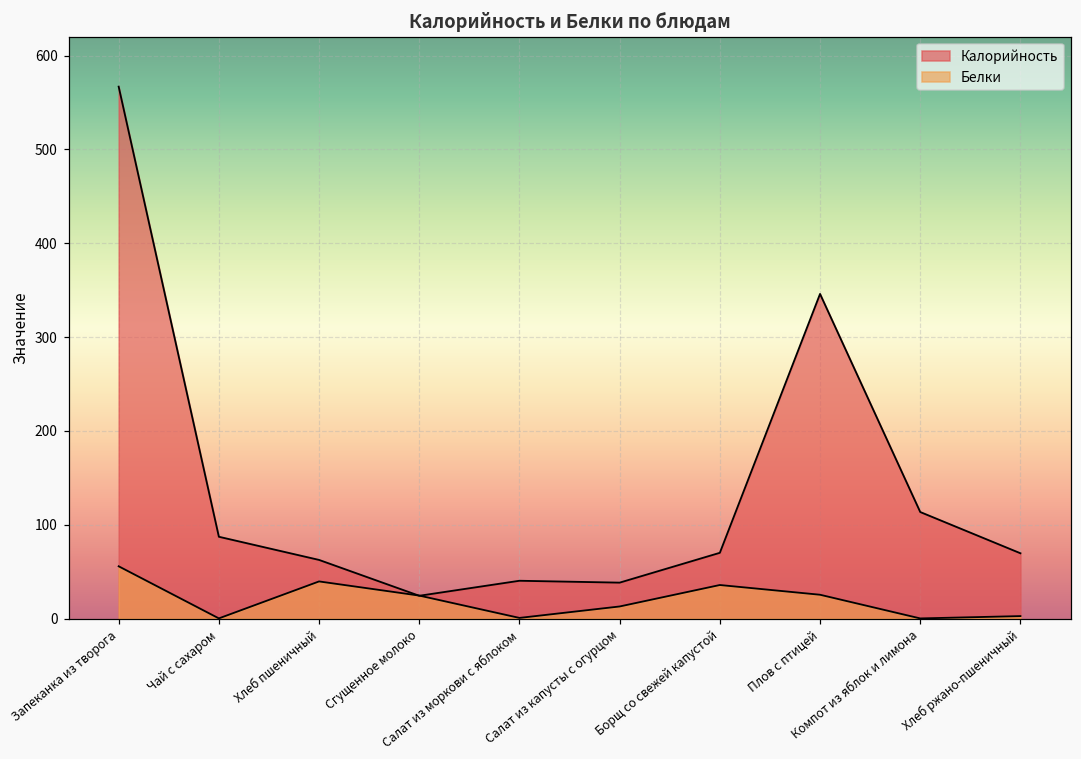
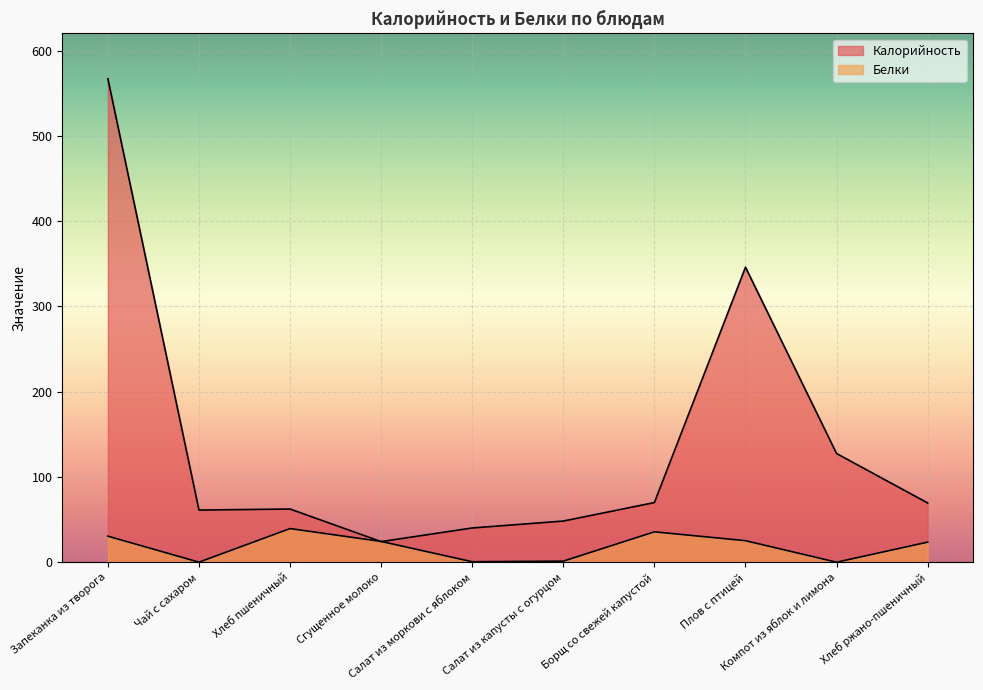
  {
    "Калорийность": {
      "Запеканка из творога": 570,
-     "Чай с сахаром": 90,
+     "Чай с сахаром": 60,
      "Хлеб пшеничный": 60,
      "Салат из моркови с яблоком": 40,
-     "Салат из капусты с огурцом": 40,
+     "Салат из капусты с огурцом": 50,
      "Борщ со свежей капустой": 70,
      "Плов с птицей": 350,
-     "Компот из яблок и лимона": 110,
+     "Компот из яблок и лимона": 130,
      "Хлеб ржано-пшеничный": 70
    },
    "Белки": {
-     "Запеканка из творога": 60,
+     "Запеканка из творога": 30,
      "Чай с сахаром": 0,
      "Хлеб пшеничный": 40,
      "Салат из моркови с яблоком": 0,
-     "Салат из капусты с огурцом": 10,
+     "Салат из капусты с огурцом": 0,
      "Борщ со свежей капустой": 40,
      "Плов с птицей": 30,
      "Компот из яблок и лимона": 0,
-     "Хлеб ржано-пшеничный": 0
+     "Хлеб ржано-пшеничный": 20
    }
  }
